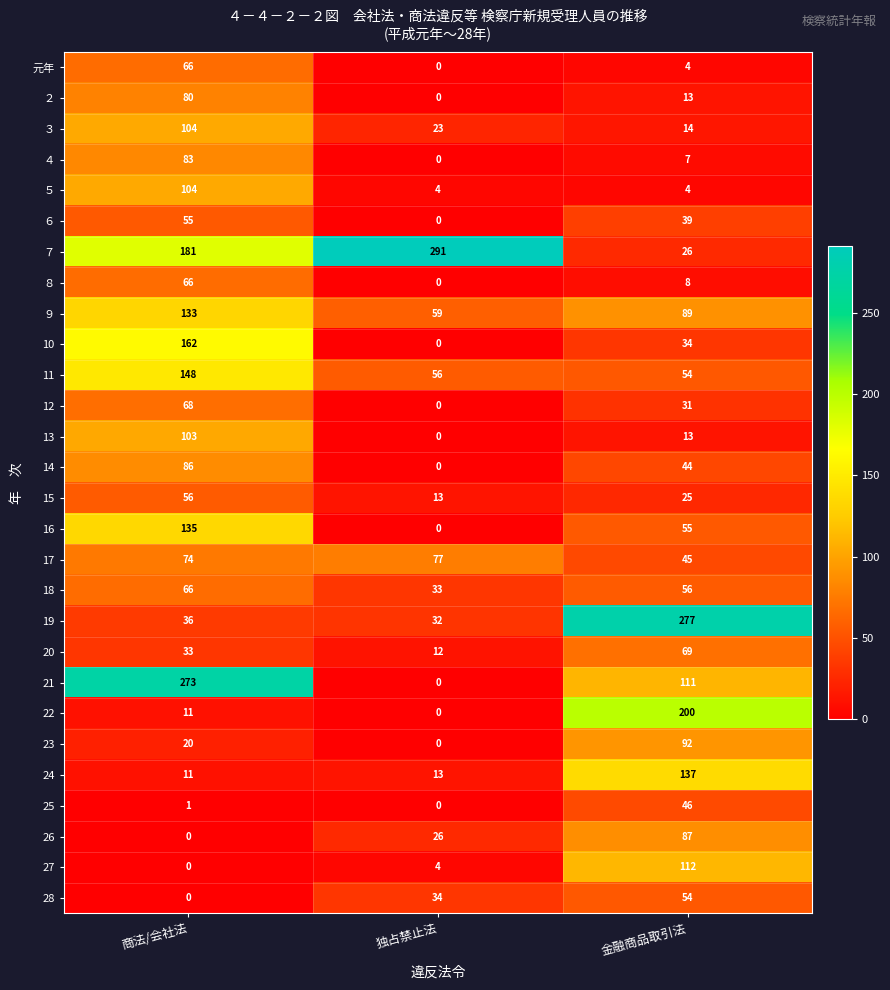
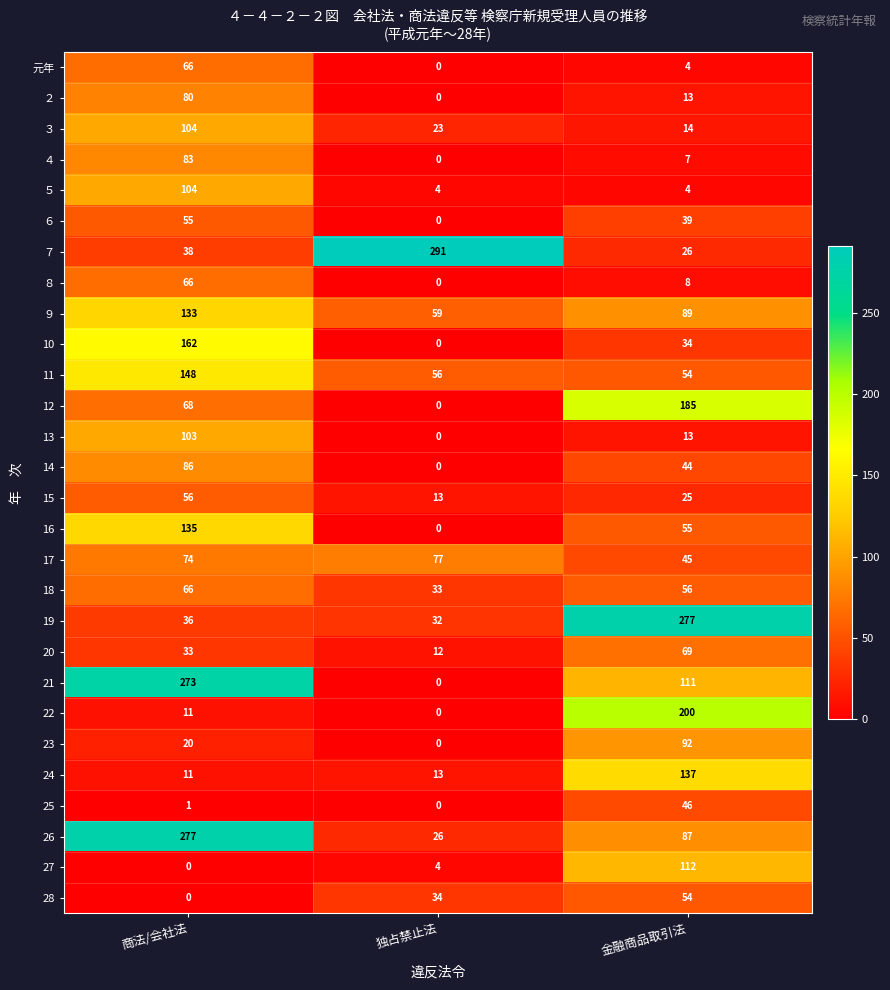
  {
    "元年": {
      "商法/会社法": 66,
      "独占禁止法": 0,
      "金融商品取引法": 4
    },
    "２": {
      "商法/会社法": 80,
      "独占禁止法": 0,
      "金融商品取引法": 13
    },
    "３": {
      "商法/会社法": 104,
      "独占禁止法": 23,
      "金融商品取引法": 14
    },
    "４": {
      "商法/会社法": 83,
      "独占禁止法": 0,
      "金融商品取引法": 7
    },
    "５": {
      "商法/会社法": 104,
      "独占禁止法": 4,
      "金融商品取引法": 4
    },
    "６": {
      "商法/会社法": 55,
      "独占禁止法": 0,
      "金融商品取引法": 39
    },
    "７": {
-     "商法/会社法": 181,
+     "商法/会社法": 38,
      "独占禁止法": 291,
      "金融商品取引法": 26
    },
    "８": {
      "商法/会社法": 66,
      "独占禁止法": 0,
      "金融商品取引法": 8
    },
    "９": {
      "商法/会社法": 133,
      "独占禁止法": 59,
      "金融商品取引法": 89
    },
    "10": {
      "商法/会社法": 162,
      "独占禁止法": 0,
      "金融商品取引法": 34
    },
    "11": {
      "商法/会社法": 148,
      "独占禁止法": 56,
      "金融商品取引法": 54
    },
    "12": {
      "商法/会社法": 68,
      "独占禁止法": 0,
-     "金融商品取引法": 31
+     "金融商品取引法": 185
    },
    "13": {
      "商法/会社法": 103,
      "独占禁止法": 0,
      "金融商品取引法": 13
    },
    "14": {
      "商法/会社法": 86,
      "独占禁止法": 0,
      "金融商品取引法": 44
    },
    "15": {
      "商法/会社法": 56,
      "独占禁止法": 13,
      "金融商品取引法": 25
    },
    "16": {
      "商法/会社法": 135,
      "独占禁止法": 0,
      "金融商品取引法": 55
    },
    "17": {
      "商法/会社法": 74,
      "独占禁止法": 77,
      "金融商品取引法": 45
    },
    "18": {
      "商法/会社法": 66,
      "独占禁止法": 33,
      "金融商品取引法": 56
    },
    "19": {
      "商法/会社法": 36,
      "独占禁止法": 32,
      "金融商品取引法": 277
    },
    "20": {
      "商法/会社法": 33,
      "独占禁止法": 12,
      "金融商品取引法": 69
    },
    "21": {
      "商法/会社法": 273,
      "独占禁止法": 0,
      "金融商品取引法": 111
    },
    "22": {
      "商法/会社法": 11,
      "独占禁止法": 0,
      "金融商品取引法": 200
    },
    "23": {
      "商法/会社法": 20,
      "独占禁止法": 0,
      "金融商品取引法": 92
    },
    "24": {
      "商法/会社法": 11,
      "独占禁止法": 13,
      "金融商品取引法": 137
    },
    "25": {
      "商法/会社法": 1,
      "独占禁止法": 0,
      "金融商品取引法": 46
    },
    "26": {
-     "商法/会社法": 0,
+     "商法/会社法": 277,
      "独占禁止法": 26,
      "金融商品取引法": 87
    },
    "27": {
      "商法/会社法": 0,
      "独占禁止法": 4,
      "金融商品取引法": 112
    },
    "28": {
      "商法/会社法": 0,
      "独占禁止法": 34,
      "金融商品取引法": 54
    }
  }
